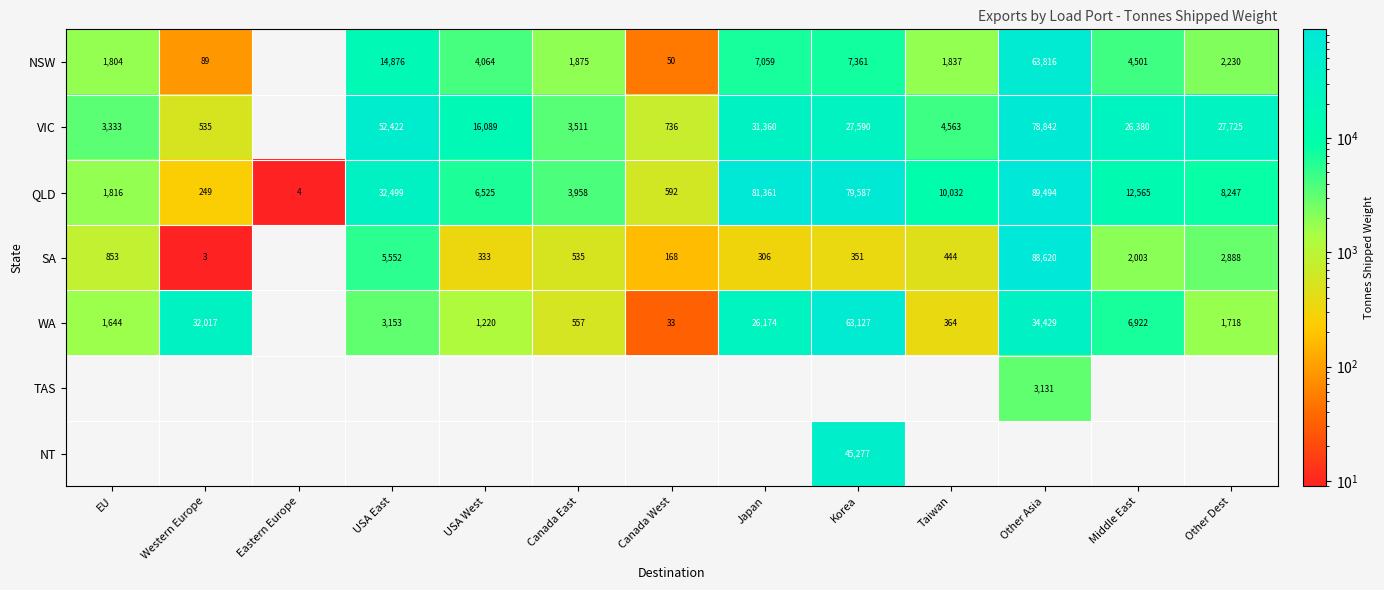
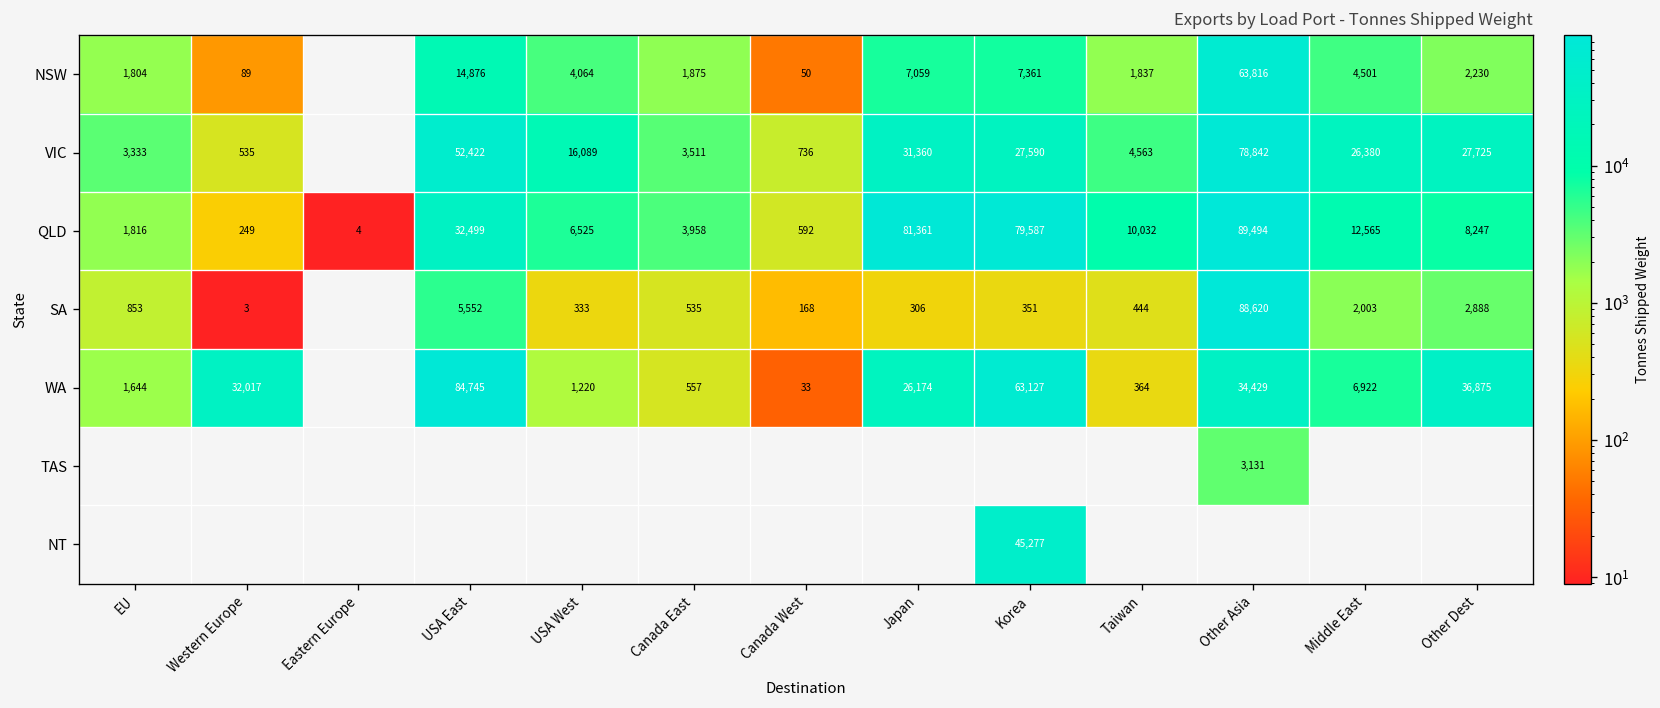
  {
    "NSW": {
      "EU": "1,804",
      "Western Europe": "89",
      "USA East": "14,876",
      "USA West": "4,064",
      "Canada East": "1,875",
      "Canada West": "50",
      "Japan": "7,059",
      "Korea": "7,361",
      "Taiwan": "1,837",
      "Other Asia": "63,816",
      "Middle East": "4,501",
      "Other Dest": "2,230"
    },
    "VIC": {
      "EU": "3,333",
      "Western Europe": "535",
      "USA East": "52,422",
      "USA West": "16,089",
      "Canada East": "3,511",
      "Canada West": "736",
      "Japan": "31,360",
      "Korea": "27,590",
      "Taiwan": "4,563",
      "Other Asia": "78,842",
      "Middle East": "26,380",
      "Other Dest": "27,725"
    },
    "QLD": {
      "EU": "1,816",
      "Western Europe": "249",
      "Eastern Europe": "4",
      "USA East": "32,499",
      "USA West": "6,525",
      "Canada East": "3,958",
      "Canada West": "592",
      "Japan": "81,361",
      "Korea": "79,587",
      "Taiwan": "10,032",
      "Other Asia": "89,494",
      "Middle East": "12,565",
      "Other Dest": "8,247"
    },
    "SA": {
      "EU": "853",
      "Western Europe": "3",
      "USA East": "5,552",
      "USA West": "333",
      "Canada East": "535",
      "Canada West": "168",
      "Japan": "306",
      "Korea": "351",
      "Taiwan": "444",
      "Other Asia": "88,620",
      "Middle East": "2,003",
      "Other Dest": "2,888"
    },
    "WA": {
      "EU": "1,644",
      "Western Europe": "32,017",
-     "USA East": "3,153",
+     "USA East": "84,745",
      "USA West": "1,220",
      "Canada East": "557",
      "Canada West": "33",
      "Japan": "26,174",
      "Korea": "63,127",
      "Taiwan": "364",
      "Other Asia": "34,429",
      "Middle East": "6,922",
-     "Other Dest": "1,718"
+     "Other Dest": "36,875"
    },
    "TAS": {
      "Other Asia": "3,131"
    },
    "NT": {
      "Korea": "45,277"
    }
  }
